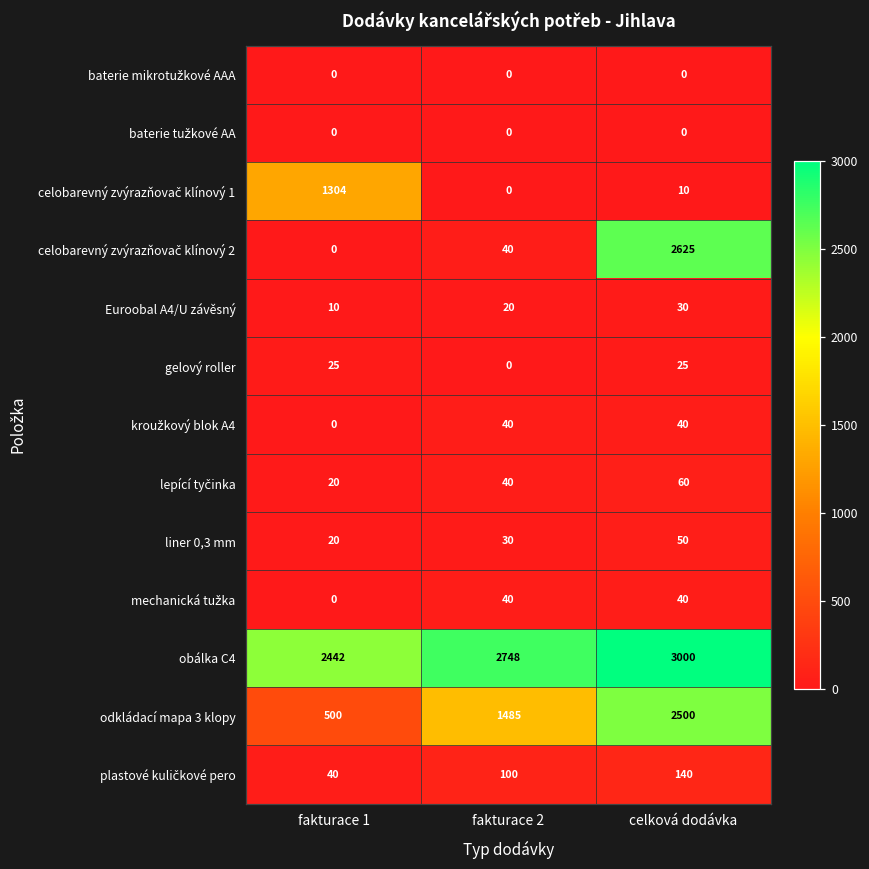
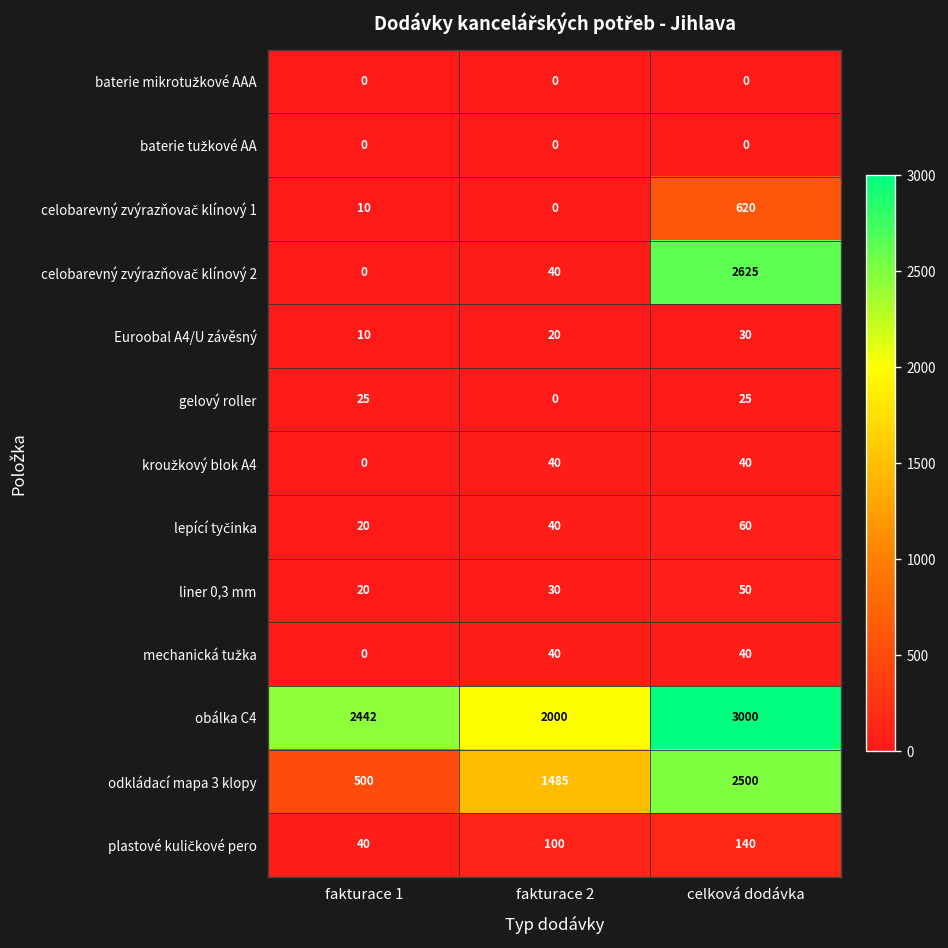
  {
    "baterie mikrotužkové AAA": {
      "fakturace 1": 0,
      "fakturace 2": 0,
      "celková dodávka": 0
    },
    "baterie tužkové AA": {
      "fakturace 1": 0,
      "fakturace 2": 0,
      "celková dodávka": 0
    },
    "celobarevný zvýrazňovač klínový 1": {
-     "fakturace 1": 1304,
+     "fakturace 1": 10,
      "fakturace 2": 0,
-     "celková dodávka": 10
+     "celková dodávka": 620
    },
    "celobarevný zvýrazňovač klínový 2": {
      "fakturace 1": 0,
      "fakturace 2": 40,
      "celková dodávka": 2625
    },
    "Euroobal A4/U závěsný": {
      "fakturace 1": 10,
      "fakturace 2": 20,
      "celková dodávka": 30
    },
    "gelový roller": {
      "fakturace 1": 25,
      "fakturace 2": 0,
      "celková dodávka": 25
    },
    "kroužkový blok A4": {
      "fakturace 1": 0,
      "fakturace 2": 40,
      "celková dodávka": 40
    },
    "lepící tyčinka": {
      "fakturace 1": 20,
      "fakturace 2": 40,
      "celková dodávka": 60
    },
    "liner 0,3 mm": {
      "fakturace 1": 20,
      "fakturace 2": 30,
      "celková dodávka": 50
    },
    "mechanická tužka": {
      "fakturace 1": 0,
      "fakturace 2": 40,
      "celková dodávka": 40
    },
    "obálka C4": {
      "fakturace 1": 2442,
-     "fakturace 2": 2748,
+     "fakturace 2": 2000,
      "celková dodávka": 3000
    },
    "odkládací mapa 3 klopy": {
      "fakturace 1": 500,
      "fakturace 2": 1485,
      "celková dodávka": 2500
    },
    "plastové kuličkové pero": {
      "fakturace 1": 40,
      "fakturace 2": 100,
      "celková dodávka": 140
    }
  }
